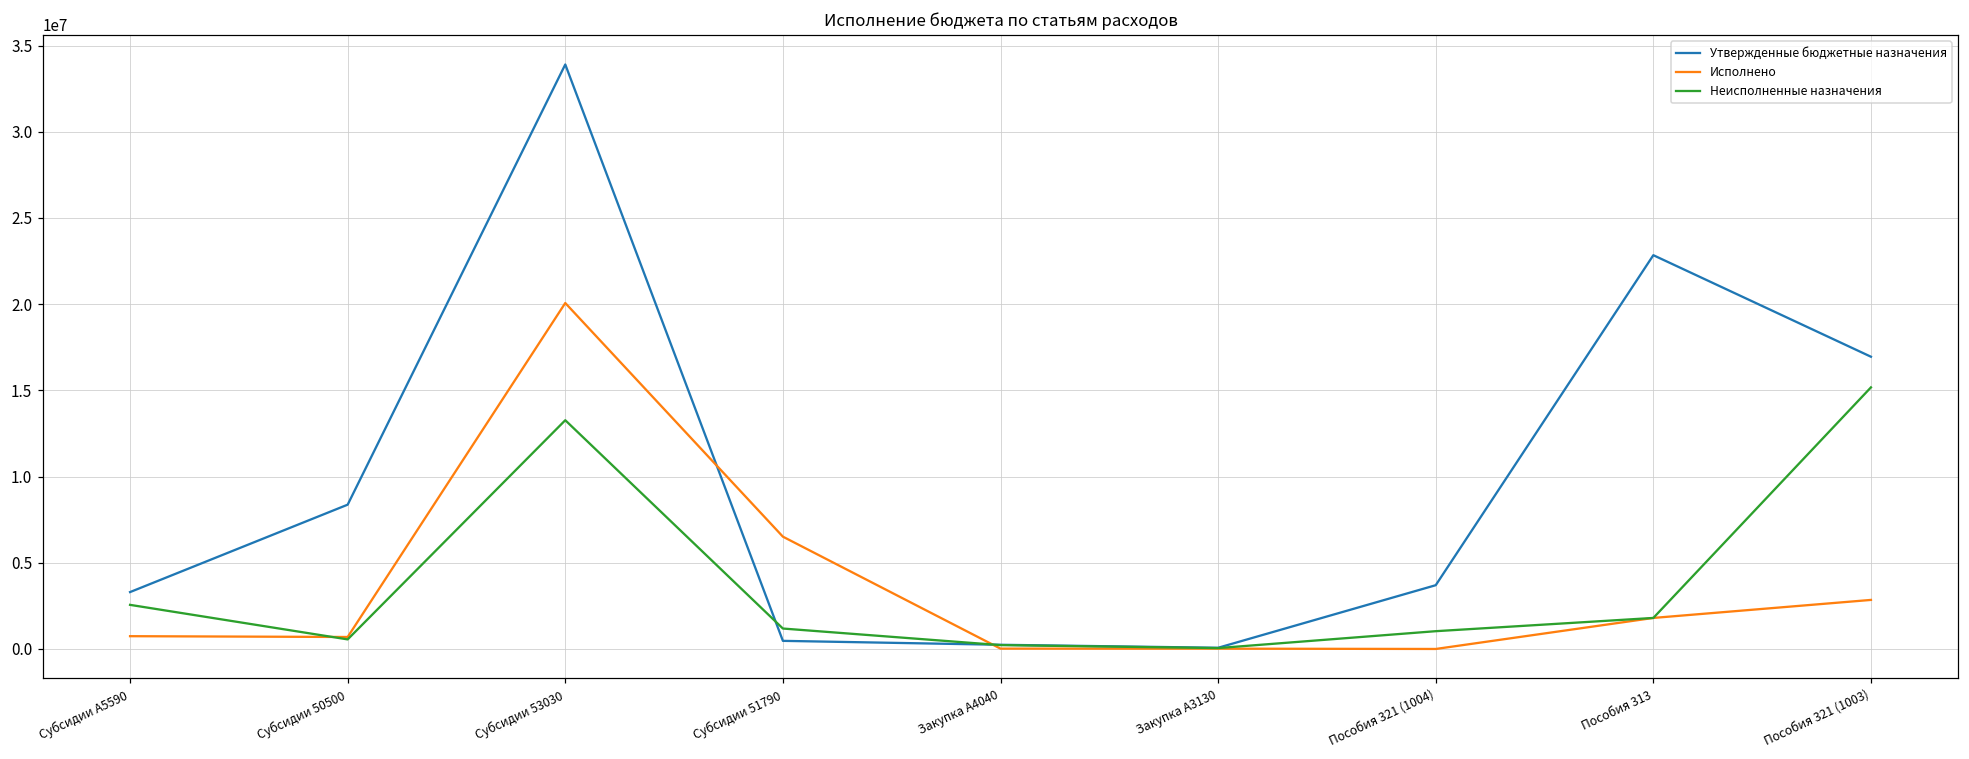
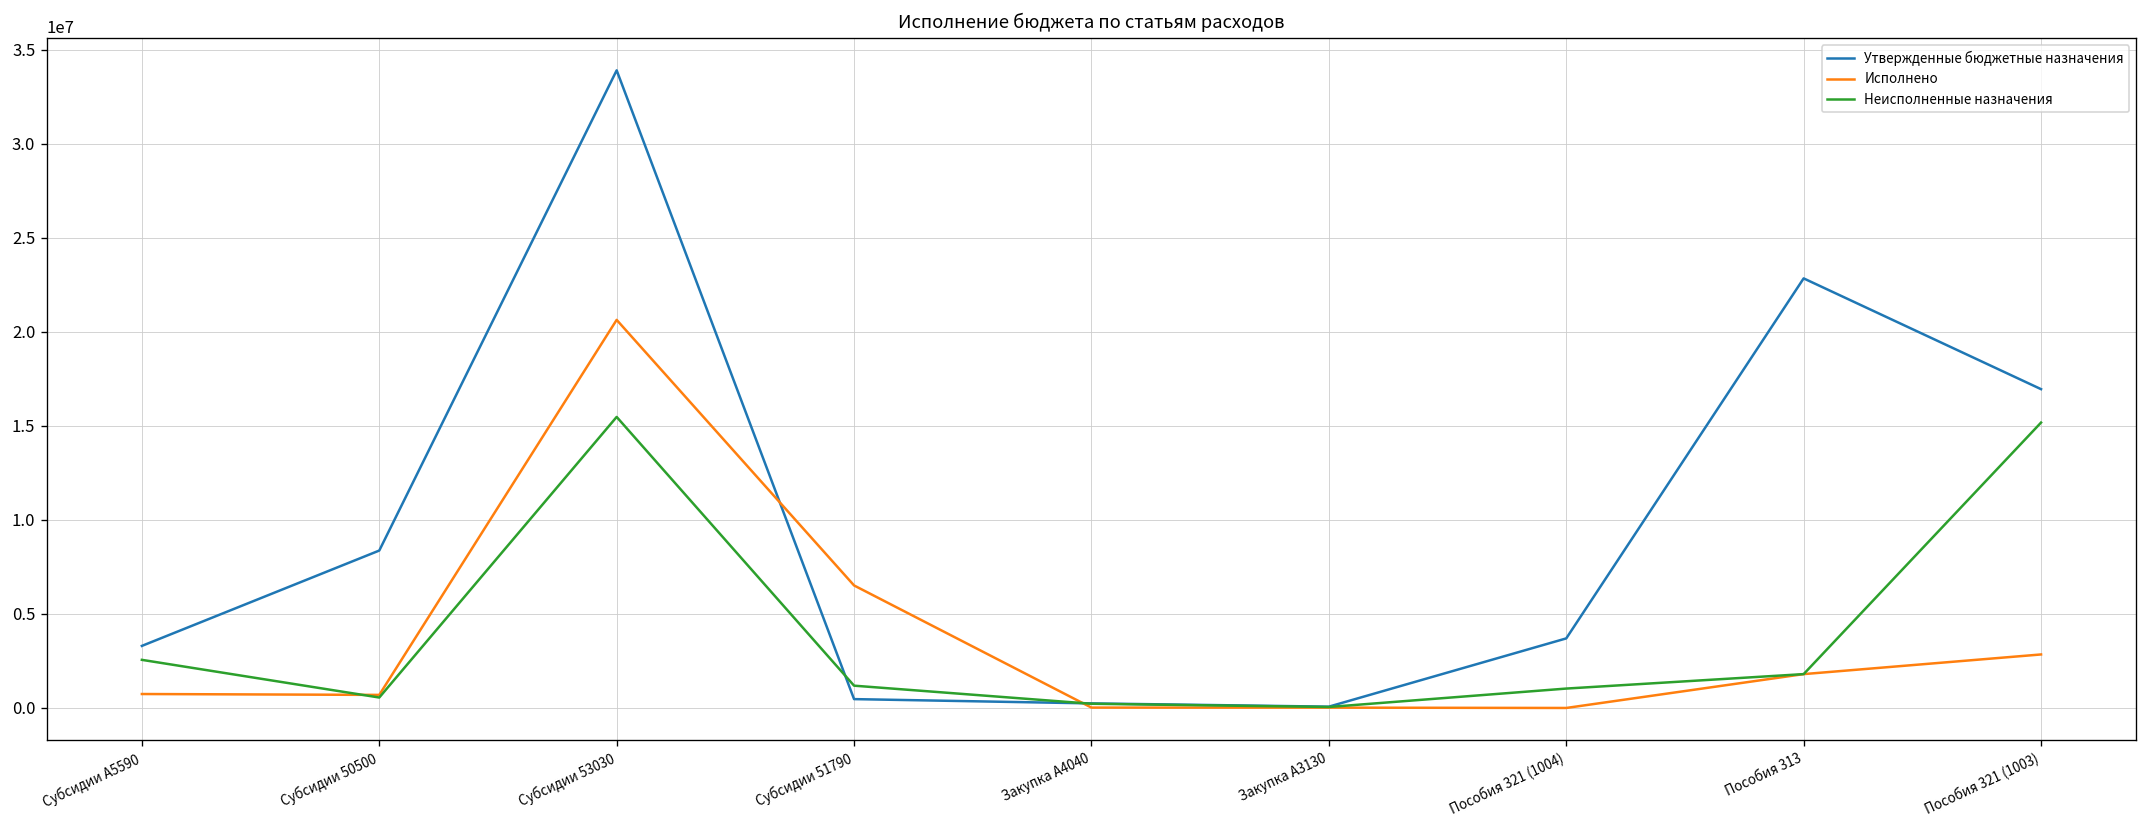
  {
    "Утвержденные бюджетные назначения": {
      "Субсидии А5590": 3300000,
      "Субсидии 50500": 8400000,
      "Субсидии 53030": 33900000,
      "Субсидии 51790": 500000,
      "Пособия 321 (1004)": 3700000,
      "Пособия 313": 22800000,
      "Пособия 321 (1003)": 17000000
    },
    "Исполнено": {
      "Субсидии А5590": 700000,
-     "Субсидии 53030": 20100000,
+     "Субсидии 53030": 20600000,
      "Субсидии 51790": 6500000,
      "Закупка А4040": 0,
      "Пособия 321 (1004)": 0,
      "Пособия 321 (1003)": 2800000
    },
    "Неисполненные назначения": {
      "Субсидии А5590": 2600000,
-     "Субсидии 53030": 13300000,
+     "Субсидии 53030": 15500000,
      "Субсидии 51790": 1200000,
      "Пособия 321 (1004)": 1000000,
      "Пособия 321 (1003)": 15200000
    }
  }
